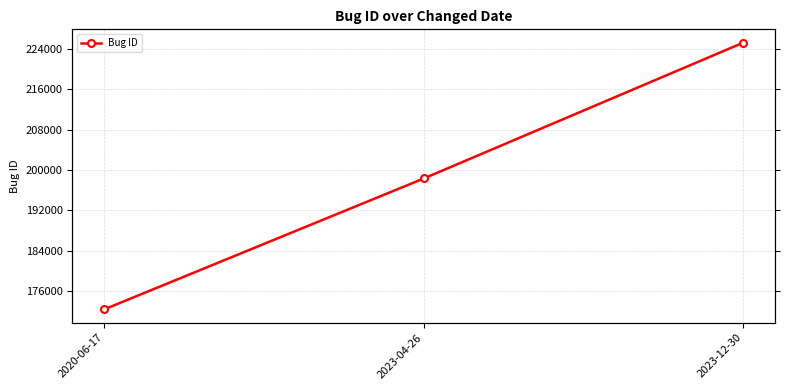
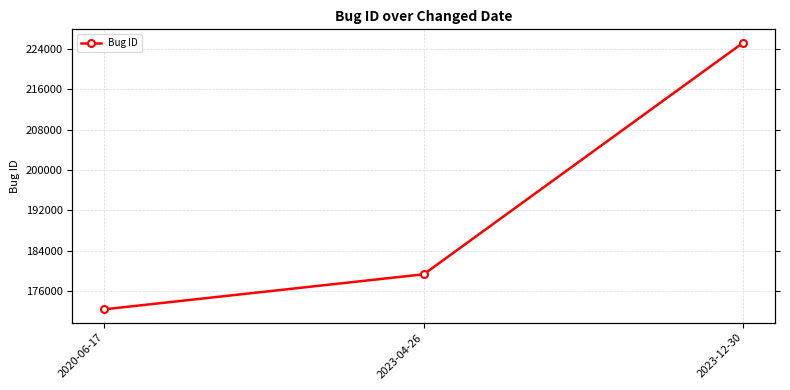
  {
    "2020-06-17": 172000,
-   "2023-04-26": 198000,
+   "2023-04-26": 179000,
    "2023-12-30": 225000
  }
